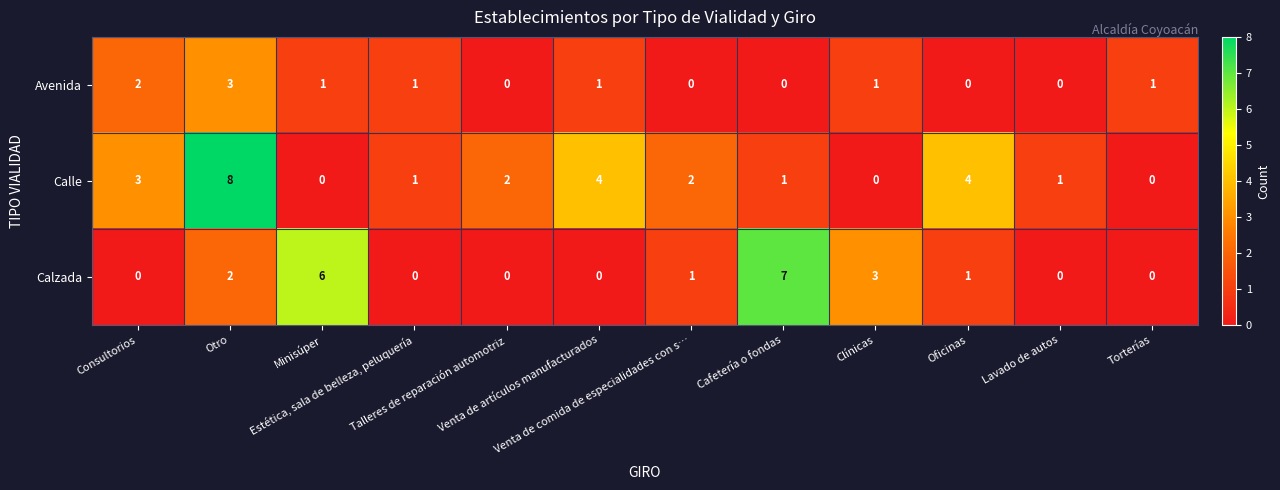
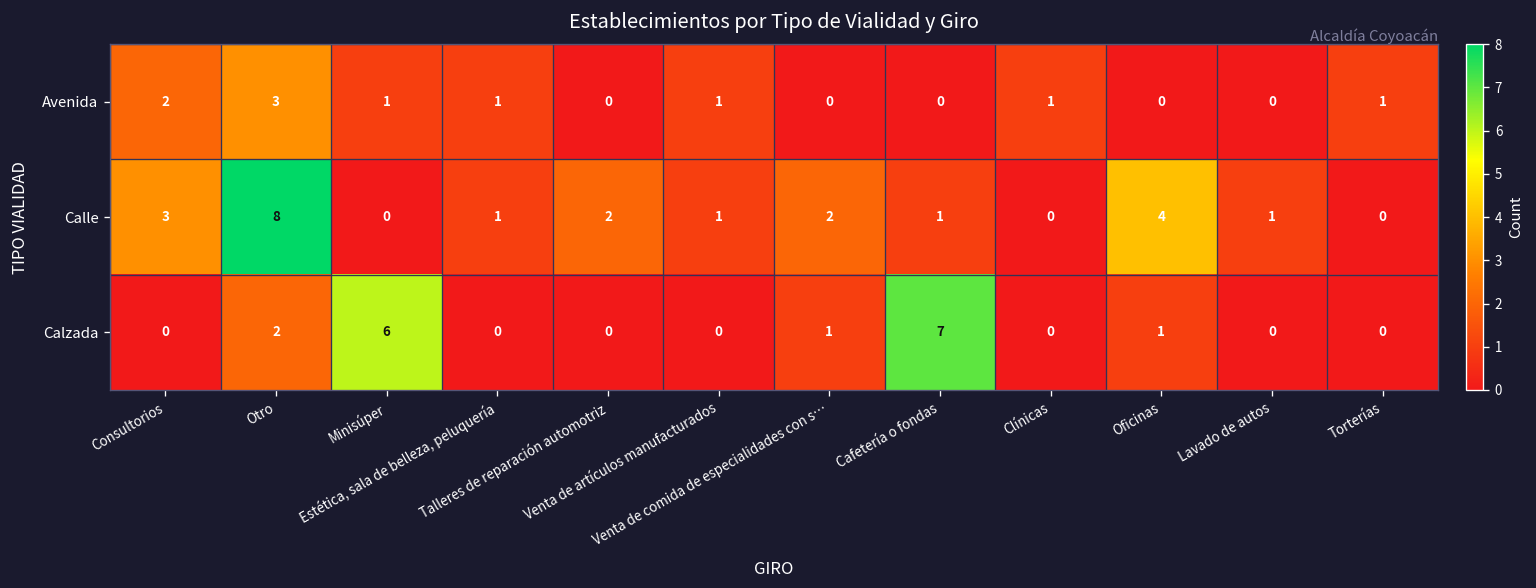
  {
    "Avenida": {
      "Consultorios": 2,
      "Otro": 3,
      "Minisúper": 1,
      "Estética, sala de belleza, peluquería": 1,
      "Talleres de reparación automotriz": 0,
      "Venta de artículos manufacturados": 1,
      "Venta de comida de especialidades con s…": 0,
      "Cafetería o fondas": 0,
      "Clínicas": 1,
      "Oficinas": 0,
      "Lavado de autos": 0,
      "Torterías": 1
    },
    "Calle": {
      "Consultorios": 3,
      "Otro": 8,
      "Minisúper": 0,
      "Estética, sala de belleza, peluquería": 1,
      "Talleres de reparación automotriz": 2,
-     "Venta de artículos manufacturados": 4,
+     "Venta de artículos manufacturados": 1,
      "Venta de comida de especialidades con s…": 2,
      "Cafetería o fondas": 1,
      "Clínicas": 0,
      "Oficinas": 4,
      "Lavado de autos": 1,
      "Torterías": 0
    },
    "Calzada": {
      "Consultorios": 0,
      "Otro": 2,
      "Minisúper": 6,
      "Estética, sala de belleza, peluquería": 0,
      "Talleres de reparación automotriz": 0,
      "Venta de artículos manufacturados": 0,
      "Venta de comida de especialidades con s…": 1,
      "Cafetería o fondas": 7,
-     "Clínicas": 3,
+     "Clínicas": 0,
      "Oficinas": 1,
      "Lavado de autos": 0,
      "Torterías": 0
    }
  }
